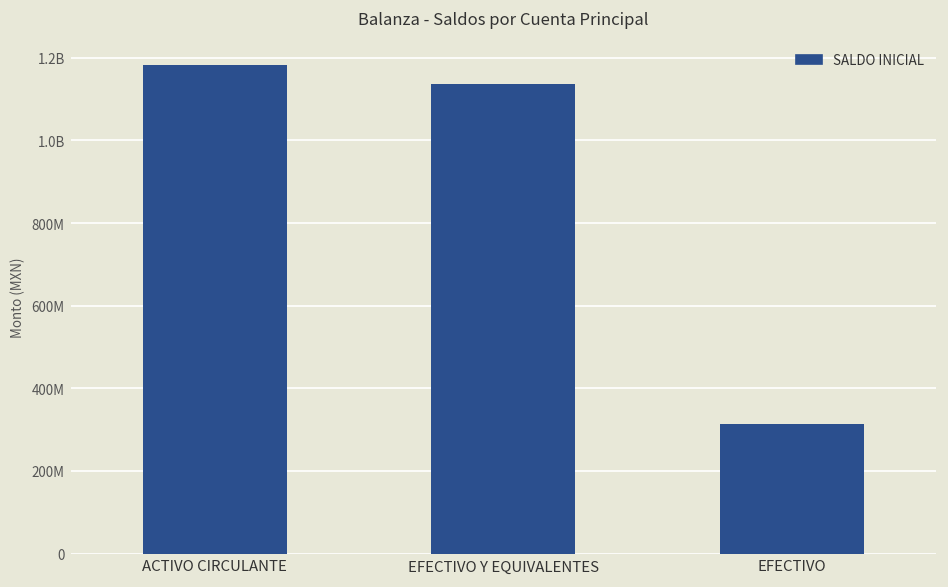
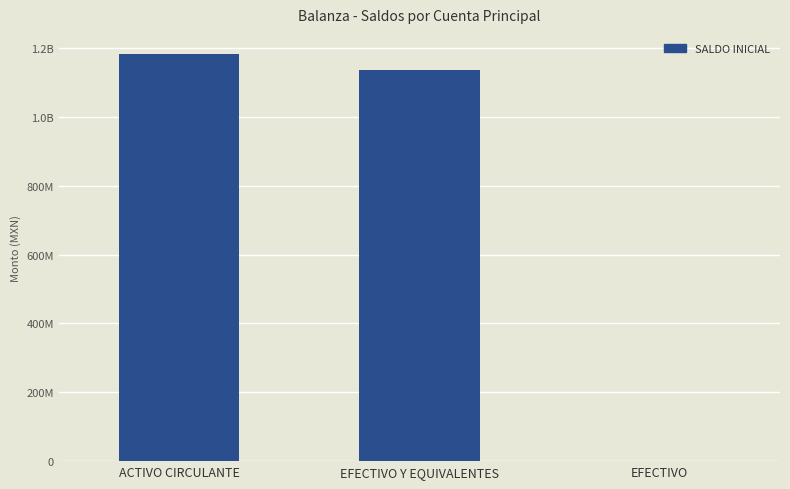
  {
    "ACTIVO CIRCULANTE": 1180000000,
    "EFECTIVO Y EQUIVALENTES": 1140000000,
-   "EFECTIVO": 310000000
+   "EFECTIVO": 0
  }
